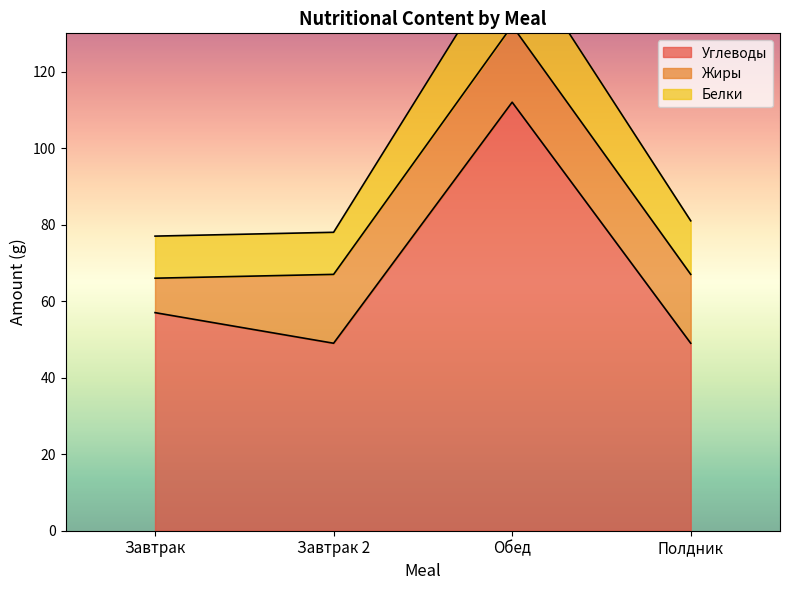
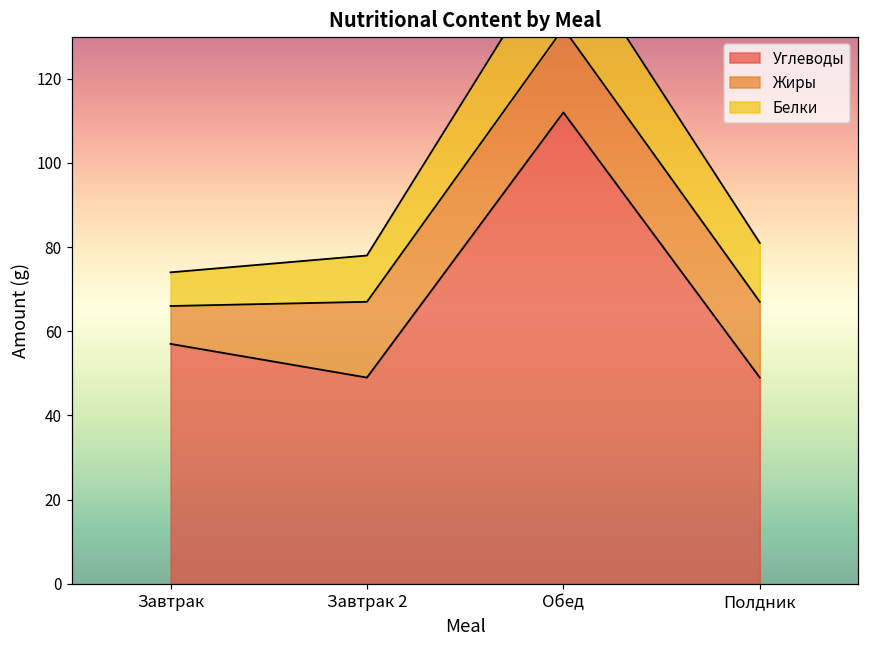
  {
    "Белки": {
-     "Завтрак": 11,
+     "Завтрак": 8,
      "Завтрак 2": 11,
      "Полдник": 14
    }
  }
